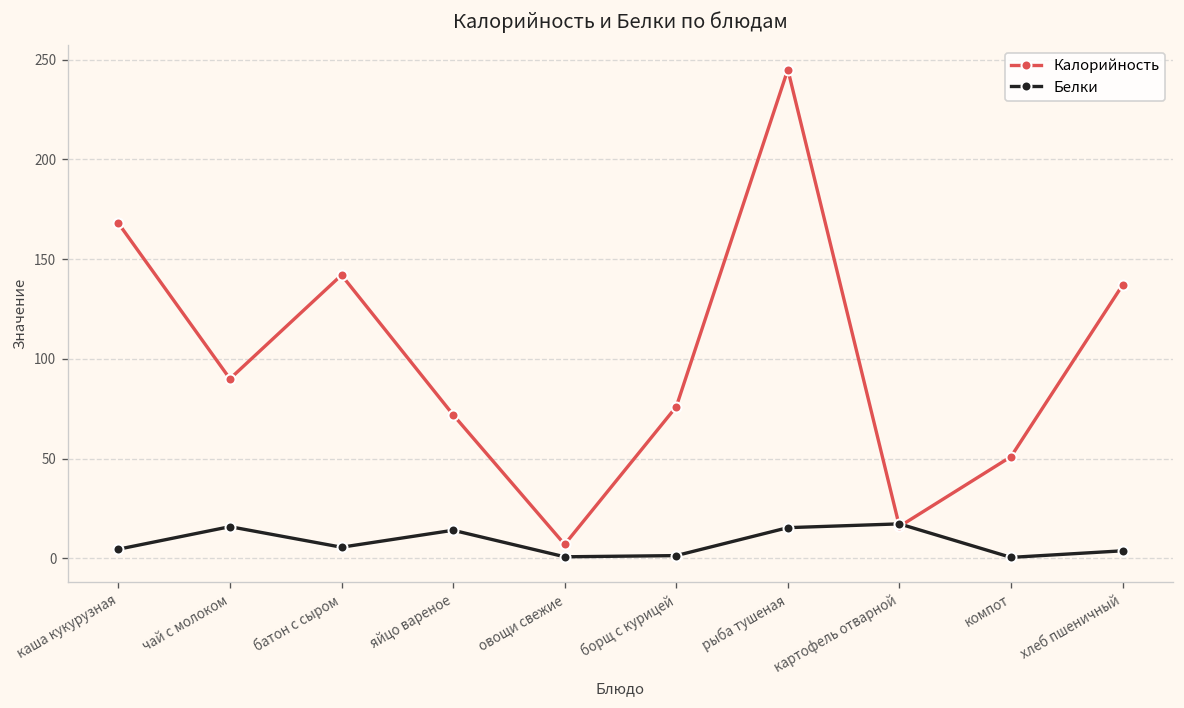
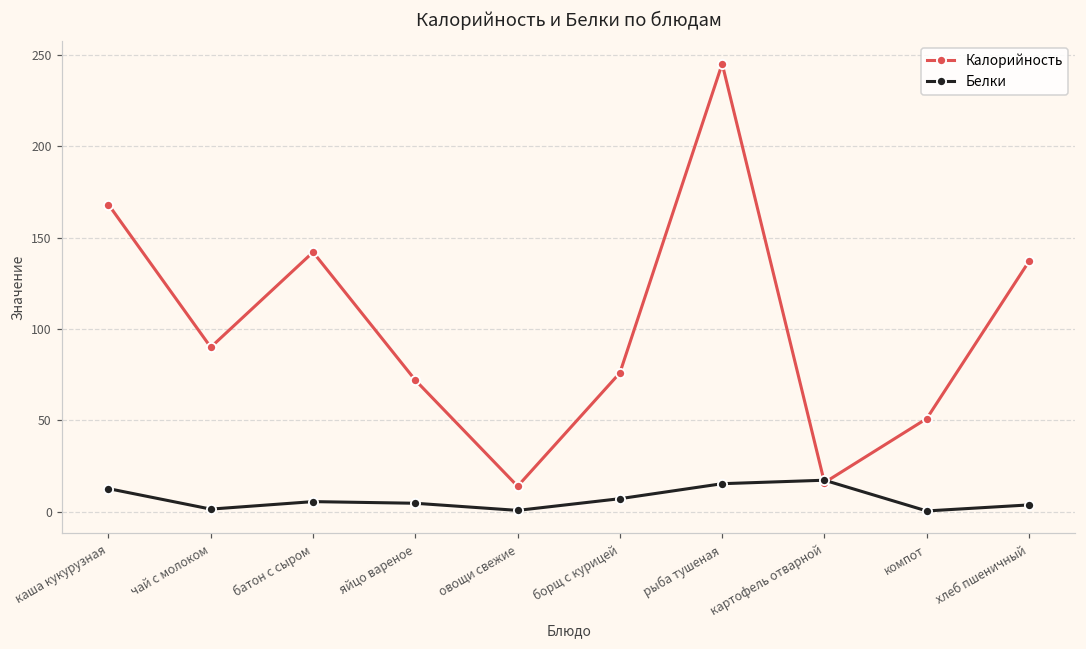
  {
    "Калорийность": {
      "каша кукурузная": 168,
      "чай с молоком": 90,
      "батон с сыром": 142,
      "яйцо вареное": 72,
-     "овощи свежие": 7,
+     "овощи свежие": 14,
      "борщ с курицей": 76,
      "рыба тушеная": 245,
      "компот": 51,
      "хлеб пшеничный": 137
    },
    "Белки": {
-     "каша кукурузная": 5,
-     "чай с молоком": 16,
+     "каша кукурузная": 13,
+     "чай с молоком": 2,
      "батон с сыром": 6,
-     "яйцо вареное": 14,
+     "яйцо вареное": 5,
      "овощи свежие": 1,
-     "борщ с курицей": 1,
+     "борщ с курицей": 7,
      "рыба тушеная": 15,
      "компот": 1,
      "хлеб пшеничный": 4
    }
  }
